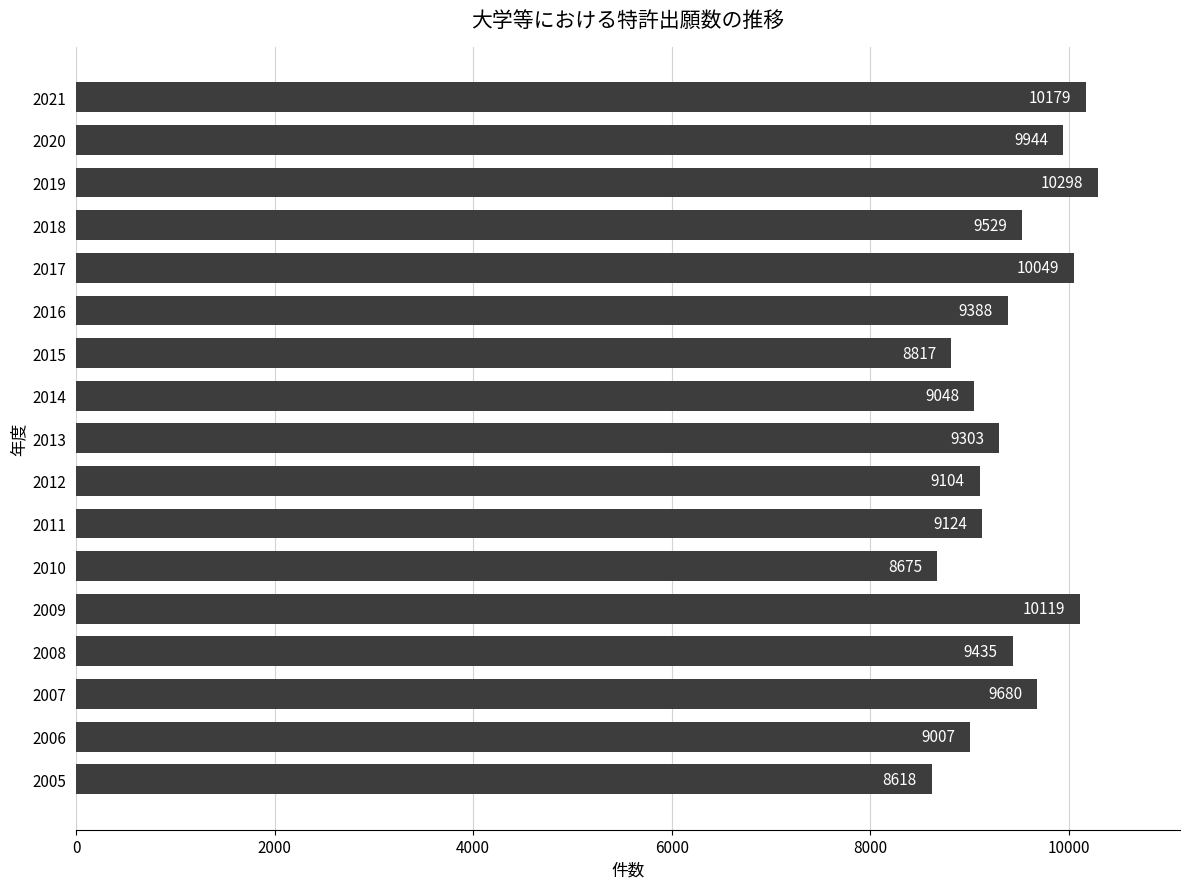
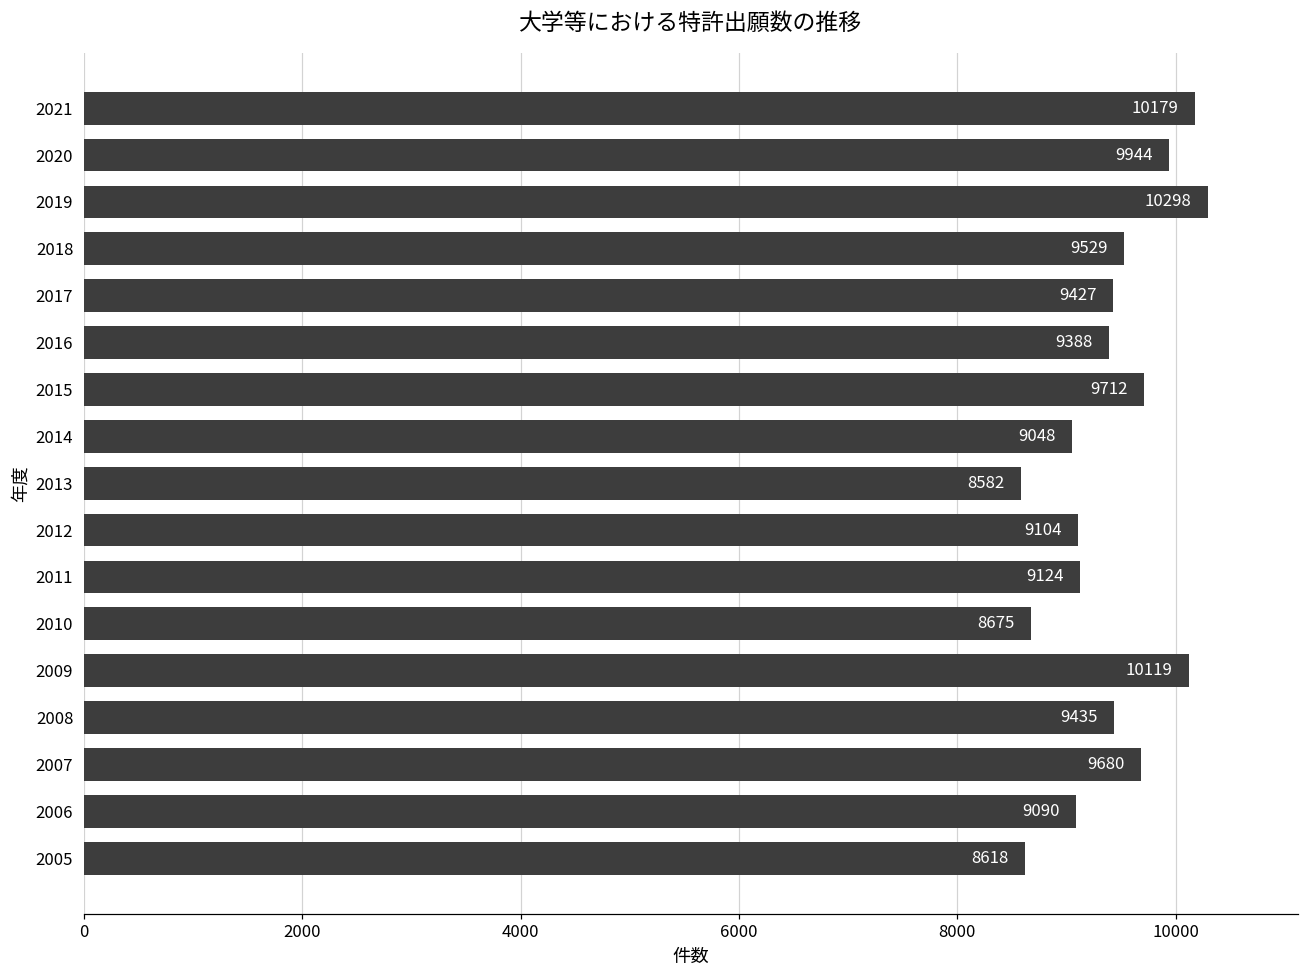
  {
    "2021": 10179,
    "2020": 9944,
    "2019": 10298,
    "2018": 9529,
-   "2017": 10049,
+   "2017": 9427,
    "2016": 9388,
-   "2015": 8817,
+   "2015": 9712,
    "2014": 9048,
-   "2013": 9303,
+   "2013": 8582,
    "2012": 9104,
    "2011": 9124,
    "2010": 8675,
    "2009": 10119,
    "2008": 9435,
    "2007": 9680,
-   "2006": 9007,
+   "2006": 9090,
    "2005": 8618
  }
